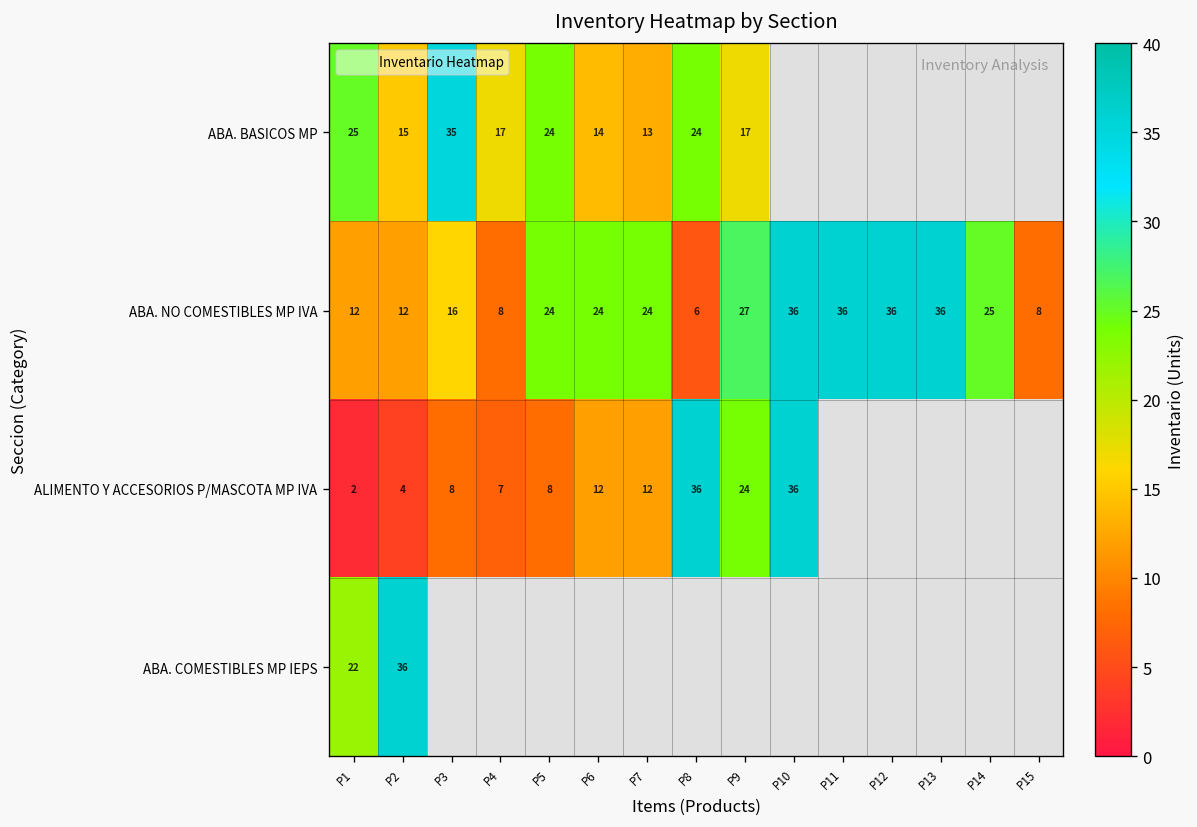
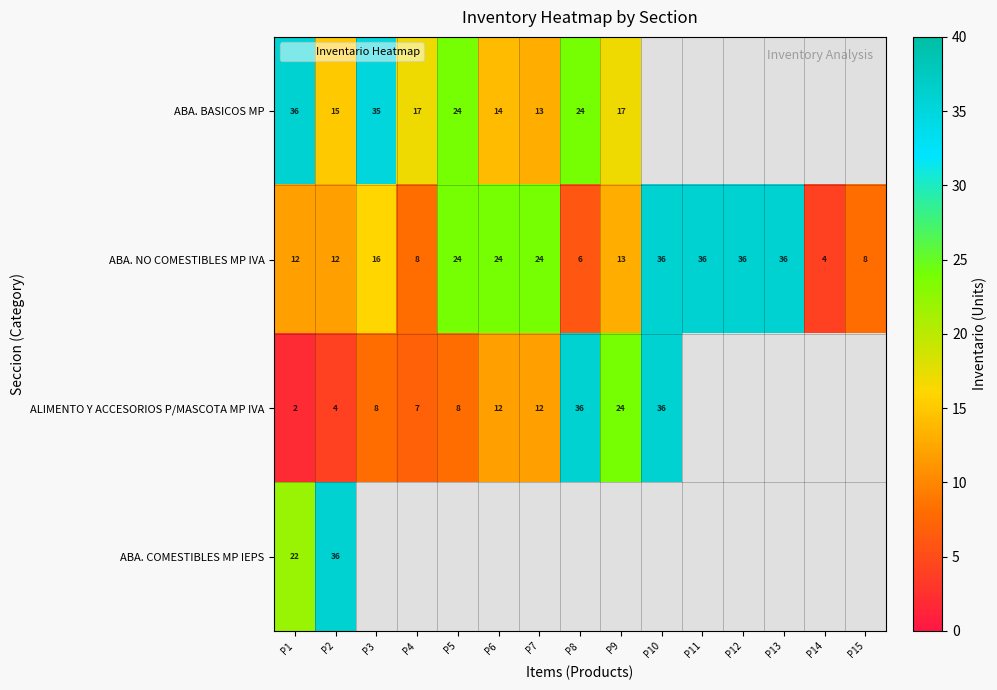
  {
    "ABA. BASICOS MP": {
-     "P1": 25,
+     "P1": 36,
      "P2": 15,
      "P3": 35,
      "P4": 17,
      "P5": 24,
      "P6": 14,
      "P7": 13,
      "P8": 24,
      "P9": 17
    },
    "ABA. NO COMESTIBLES MP IVA": {
      "P1": 12,
      "P2": 12,
      "P3": 16,
      "P4": 8,
      "P5": 24,
      "P6": 24,
      "P7": 24,
      "P8": 6,
-     "P9": 27,
+     "P9": 13,
      "P10": 36,
      "P11": 36,
      "P12": 36,
      "P13": 36,
-     "P14": 25,
+     "P14": 4,
      "P15": 8
    },
    "ALIMENTO Y ACCESORIOS P/MASCOTA MP IVA": {
      "P1": 2,
      "P2": 4,
      "P3": 8,
      "P4": 7,
      "P5": 8,
      "P6": 12,
      "P7": 12,
      "P8": 36,
      "P9": 24,
      "P10": 36
    },
    "ABA. COMESTIBLES MP IEPS": {
      "P1": 22,
      "P2": 36
    }
  }
